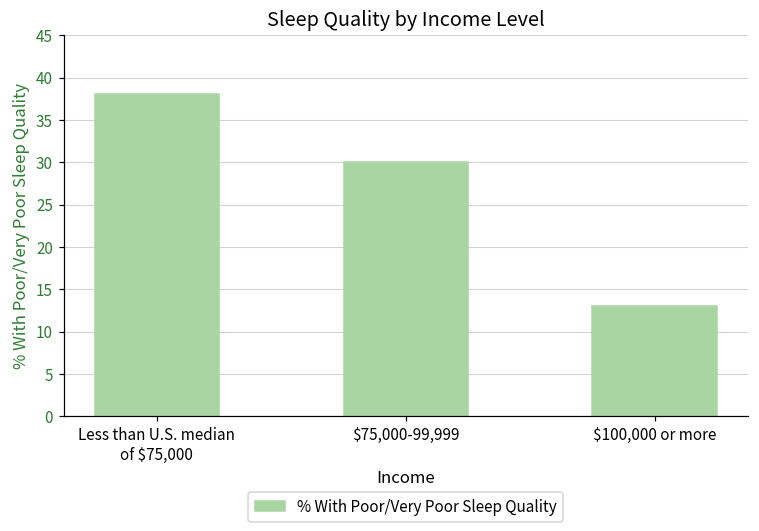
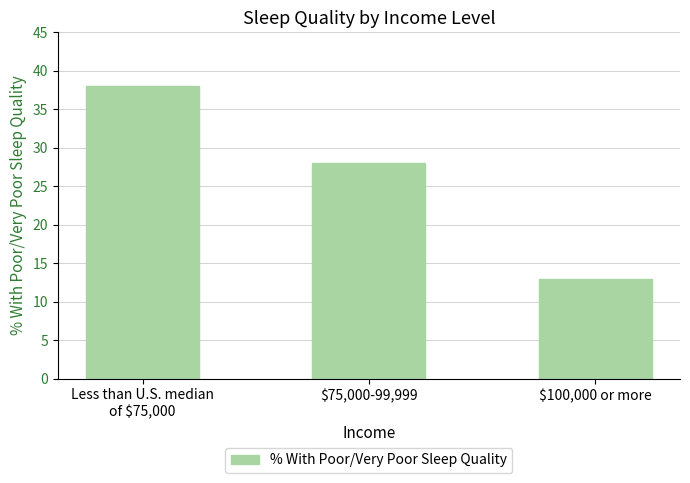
  {
    "Less than U.S. median of $75,000": 38,
-   "$75,000-99,999": 30,
+   "$75,000-99,999": 28,
    "$100,000 or more": 13
  }
